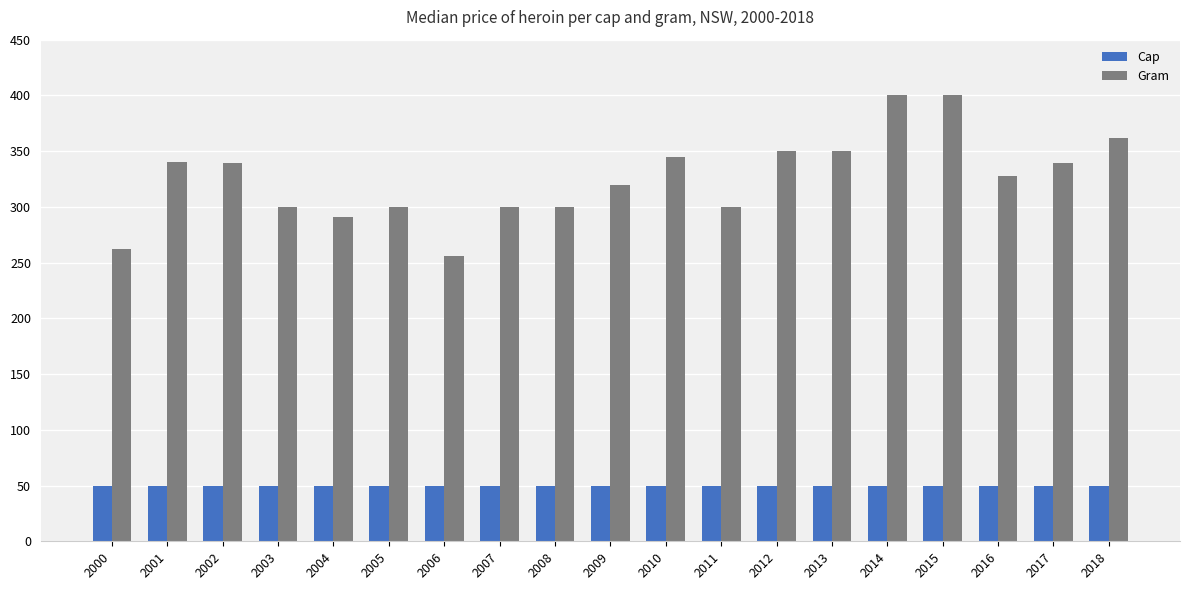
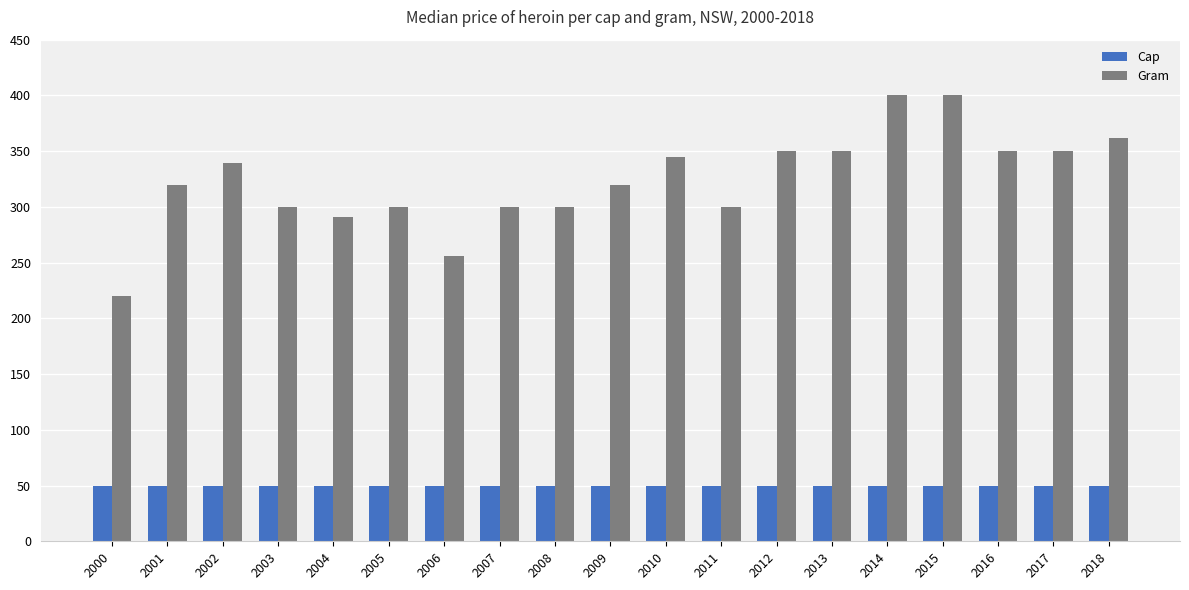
  {
    "Cap": {
      "2000": 50,
      "2001": 50,
      "2002": 50,
      "2003": 50,
      "2004": 50,
      "2005": 50,
      "2006": 50,
      "2007": 50,
      "2008": 50,
      "2009": 50,
      "2010": 50,
      "2011": 50,
      "2012": 50,
      "2013": 50,
      "2014": 50,
      "2015": 50,
      "2016": 50,
      "2017": 50,
      "2018": 50
    },
    "Gram": {
-     "2000": 262,
-     "2001": 340,
+     "2000": 220,
+     "2001": 320,
      "2002": 339,
      "2003": 300,
      "2004": 291,
      "2005": 300,
      "2006": 256,
      "2007": 300,
      "2008": 300,
      "2009": 320,
      "2010": 345,
      "2011": 300,
      "2012": 350,
      "2013": 350,
      "2014": 400,
      "2015": 400,
-     "2016": 328,
-     "2017": 339,
+     "2016": 350,
+     "2017": 350,
      "2018": 362
    }
  }
